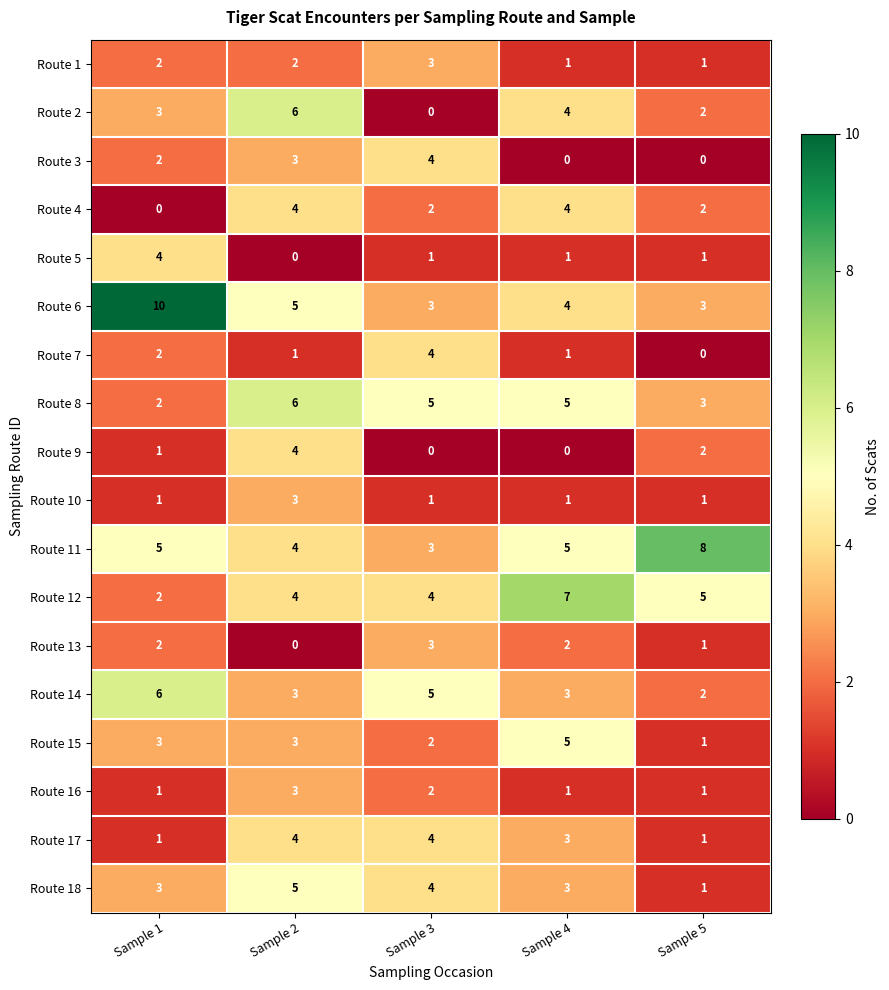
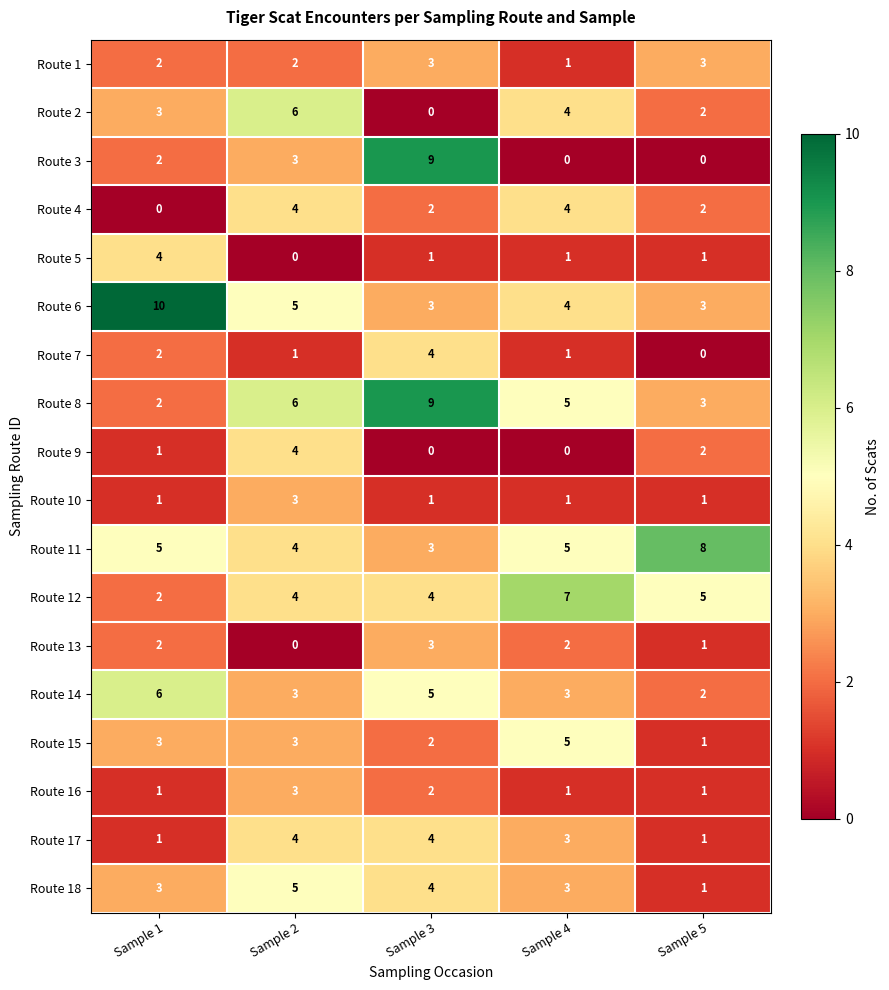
  {
    "Route 1": {
      "Sample 1": 2,
      "Sample 2": 2,
      "Sample 3": 3,
      "Sample 4": 1,
-     "Sample 5": 1
+     "Sample 5": 3
    },
    "Route 2": {
      "Sample 1": 3,
      "Sample 2": 6,
      "Sample 3": 0,
      "Sample 4": 4,
      "Sample 5": 2
    },
    "Route 3": {
      "Sample 1": 2,
      "Sample 2": 3,
-     "Sample 3": 4,
+     "Sample 3": 9,
      "Sample 4": 0,
      "Sample 5": 0
    },
    "Route 4": {
      "Sample 1": 0,
      "Sample 2": 4,
      "Sample 3": 2,
      "Sample 4": 4,
      "Sample 5": 2
    },
    "Route 5": {
      "Sample 1": 4,
      "Sample 2": 0,
      "Sample 3": 1,
      "Sample 4": 1,
      "Sample 5": 1
    },
    "Route 6": {
      "Sample 1": 10,
      "Sample 2": 5,
      "Sample 3": 3,
      "Sample 4": 4,
      "Sample 5": 3
    },
    "Route 7": {
      "Sample 1": 2,
      "Sample 2": 1,
      "Sample 3": 4,
      "Sample 4": 1,
      "Sample 5": 0
    },
    "Route 8": {
      "Sample 1": 2,
      "Sample 2": 6,
-     "Sample 3": 5,
+     "Sample 3": 9,
      "Sample 4": 5,
      "Sample 5": 3
    },
    "Route 9": {
      "Sample 1": 1,
      "Sample 2": 4,
      "Sample 3": 0,
      "Sample 4": 0,
      "Sample 5": 2
    },
    "Route 10": {
      "Sample 1": 1,
      "Sample 2": 3,
      "Sample 3": 1,
      "Sample 4": 1,
      "Sample 5": 1
    },
    "Route 11": {
      "Sample 1": 5,
      "Sample 2": 4,
      "Sample 3": 3,
      "Sample 4": 5,
      "Sample 5": 8
    },
    "Route 12": {
      "Sample 1": 2,
      "Sample 2": 4,
      "Sample 3": 4,
      "Sample 4": 7,
      "Sample 5": 5
    },
    "Route 13": {
      "Sample 1": 2,
      "Sample 2": 0,
      "Sample 3": 3,
      "Sample 4": 2,
      "Sample 5": 1
    },
    "Route 14": {
      "Sample 1": 6,
      "Sample 2": 3,
      "Sample 3": 5,
      "Sample 4": 3,
      "Sample 5": 2
    },
    "Route 15": {
      "Sample 1": 3,
      "Sample 2": 3,
      "Sample 3": 2,
      "Sample 4": 5,
      "Sample 5": 1
    },
    "Route 16": {
      "Sample 1": 1,
      "Sample 2": 3,
      "Sample 3": 2,
      "Sample 4": 1,
      "Sample 5": 1
    },
    "Route 17": {
      "Sample 1": 1,
      "Sample 2": 4,
      "Sample 3": 4,
      "Sample 4": 3,
      "Sample 5": 1
    },
    "Route 18": {
      "Sample 1": 3,
      "Sample 2": 5,
      "Sample 3": 4,
      "Sample 4": 3,
      "Sample 5": 1
    }
  }
